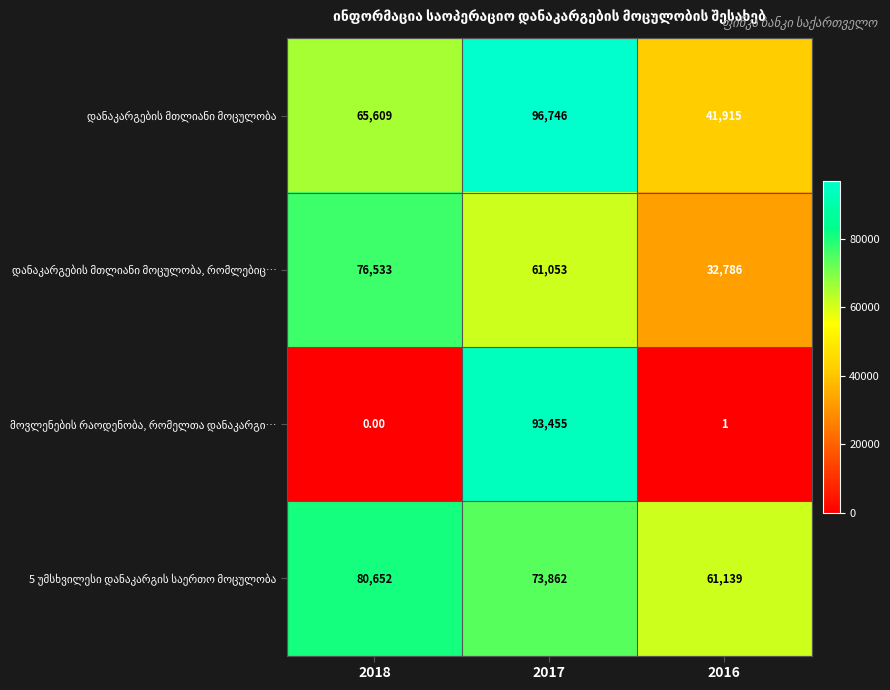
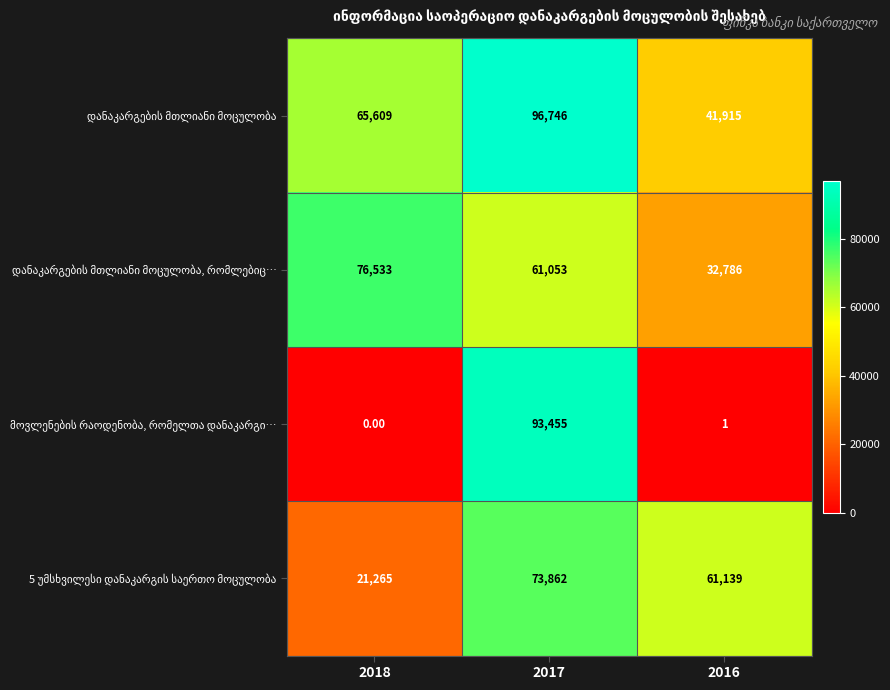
  {
    "დანაკარგების მთლიანი მოცულობა": {
      "2018": "65,609",
      "2017": "96,746",
      "2016": "41,915"
    },
    "დანაკარგების მთლიანი მოცულობა, რომლებიც…": {
      "2018": "76,533",
      "2017": "61,053",
      "2016": "32,786"
    },
    "მოვლენების რაოდენობა, რომელთა დანაკარგი…": {
      "2018": "0.00",
      "2017": "93,455",
      "2016": "1"
    },
    "5 უმსხვილესი დანაკარგის საერთო მოცულობა": {
-     "2018": "80,652",
+     "2018": "21,265",
      "2017": "73,862",
      "2016": "61,139"
    }
  }
